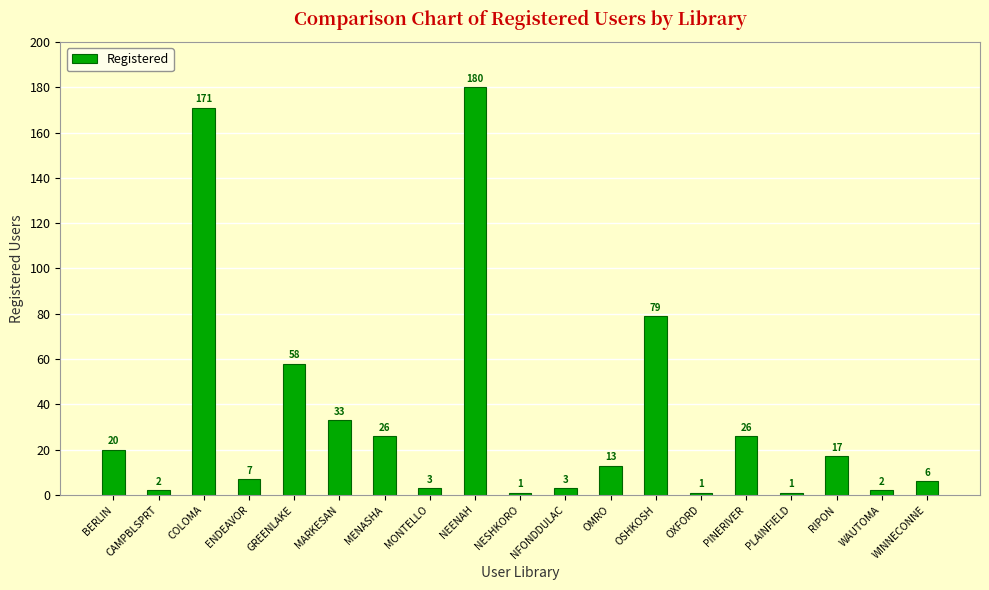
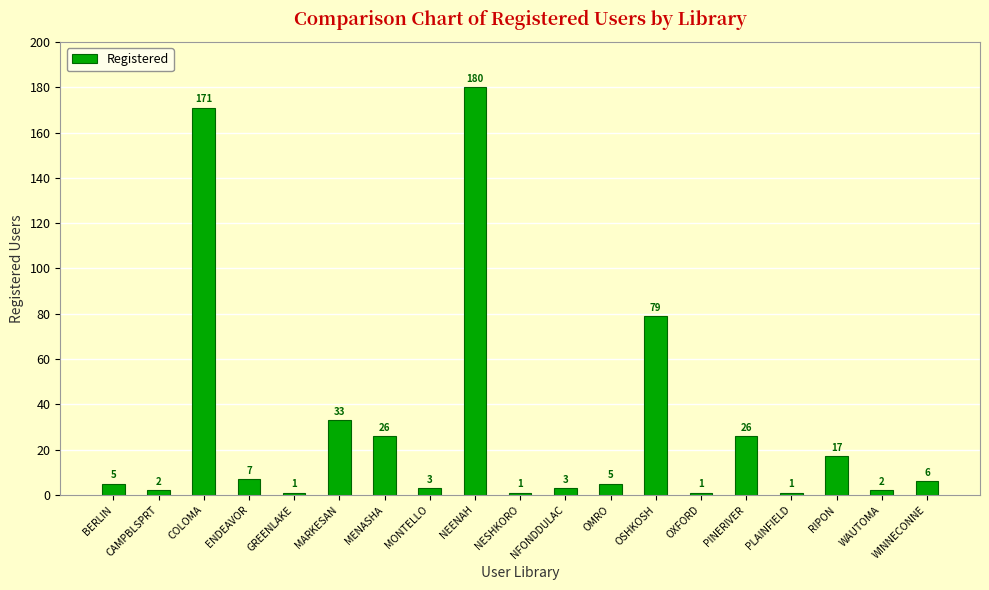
  {
-   "BERLIN": 20,
+   "BERLIN": 5,
    "CAMPBLSPRT": 2,
    "COLOMA": 171,
    "ENDEAVOR": 7,
-   "GREENLAKE": 58,
+   "GREENLAKE": 1,
    "MARKESAN": 33,
    "MENASHA": 26,
    "MONTELLO": 3,
    "NEENAH": 180,
    "NESHKORO": 1,
    "NFONDDULAC": 3,
-   "OMRO": 13,
+   "OMRO": 5,
    "OSHKOSH": 79,
    "OXFORD": 1,
    "PINERIVER": 26,
    "PLAINFIELD": 1,
    "RIPON": 17,
    "WAUTOMA": 2,
    "WINNECONNE": 6
  }
